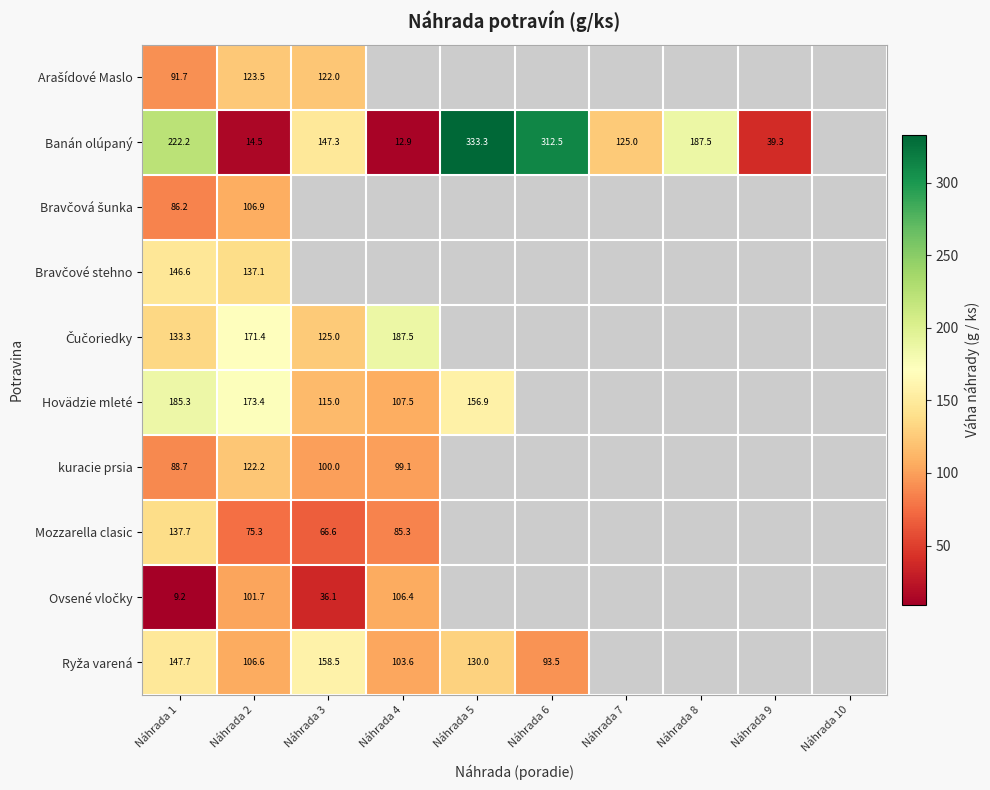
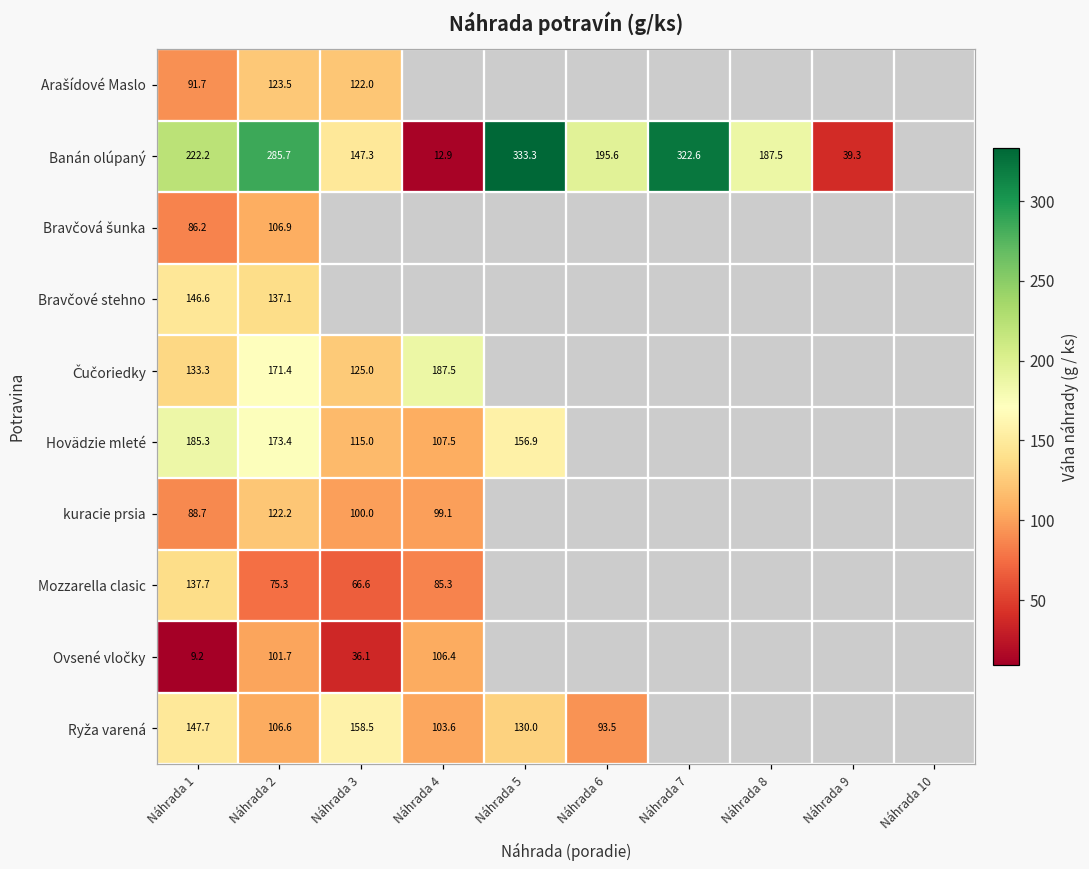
  {
    "Arašídové Maslo": {
      "Náhrada 1": 91.7,
      "Náhrada 2": 123.5,
      "Náhrada 3": 122.0
    },
    "Banán olúpaný": {
      "Náhrada 1": 222.2,
-     "Náhrada 2": 14.5,
+     "Náhrada 2": 285.7,
      "Náhrada 3": 147.3,
      "Náhrada 4": 12.9,
      "Náhrada 5": 333.3,
-     "Náhrada 6": 312.5,
-     "Náhrada 7": 125.0,
+     "Náhrada 6": 195.6,
+     "Náhrada 7": 322.6,
      "Náhrada 8": 187.5,
      "Náhrada 9": 39.3
    },
    "Bravčová šunka": {
      "Náhrada 1": 86.2,
      "Náhrada 2": 106.9
    },
    "Bravčové stehno": {
      "Náhrada 1": 146.6,
      "Náhrada 2": 137.1
    },
    "Čučoriedky": {
      "Náhrada 1": 133.3,
      "Náhrada 2": 171.4,
      "Náhrada 3": 125.0,
      "Náhrada 4": 187.5
    },
    "Hovädzie mleté": {
      "Náhrada 1": 185.3,
      "Náhrada 2": 173.4,
      "Náhrada 3": 115.0,
      "Náhrada 4": 107.5,
      "Náhrada 5": 156.9
    },
    "kuracie prsia": {
      "Náhrada 1": 88.7,
      "Náhrada 2": 122.2,
      "Náhrada 3": 100.0,
      "Náhrada 4": 99.1
    },
    "Mozzarella clasic": {
      "Náhrada 1": 137.7,
      "Náhrada 2": 75.3,
      "Náhrada 3": 66.6,
      "Náhrada 4": 85.3
    },
    "Ovsené vločky": {
      "Náhrada 1": 9.2,
      "Náhrada 2": 101.7,
      "Náhrada 3": 36.1,
      "Náhrada 4": 106.4
    },
    "Ryža varená": {
      "Náhrada 1": 147.7,
      "Náhrada 2": 106.6,
      "Náhrada 3": 158.5,
      "Náhrada 4": 103.6,
      "Náhrada 5": 130.0,
      "Náhrada 6": 93.5
    }
  }
